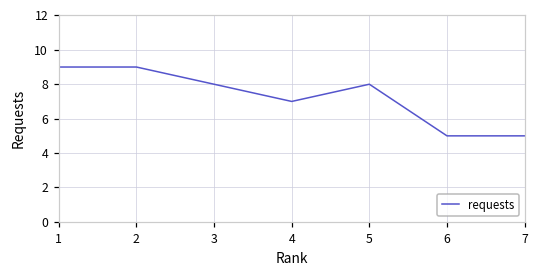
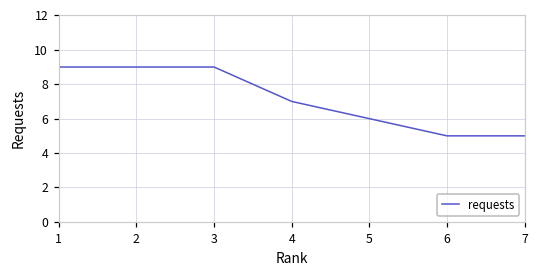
  {
    "1": 9,
    "2": 9,
-   "3": 8,
+   "3": 9,
    "4": 7,
-   "5": 8,
+   "5": 6,
    "6": 5,
    "7": 5
  }
